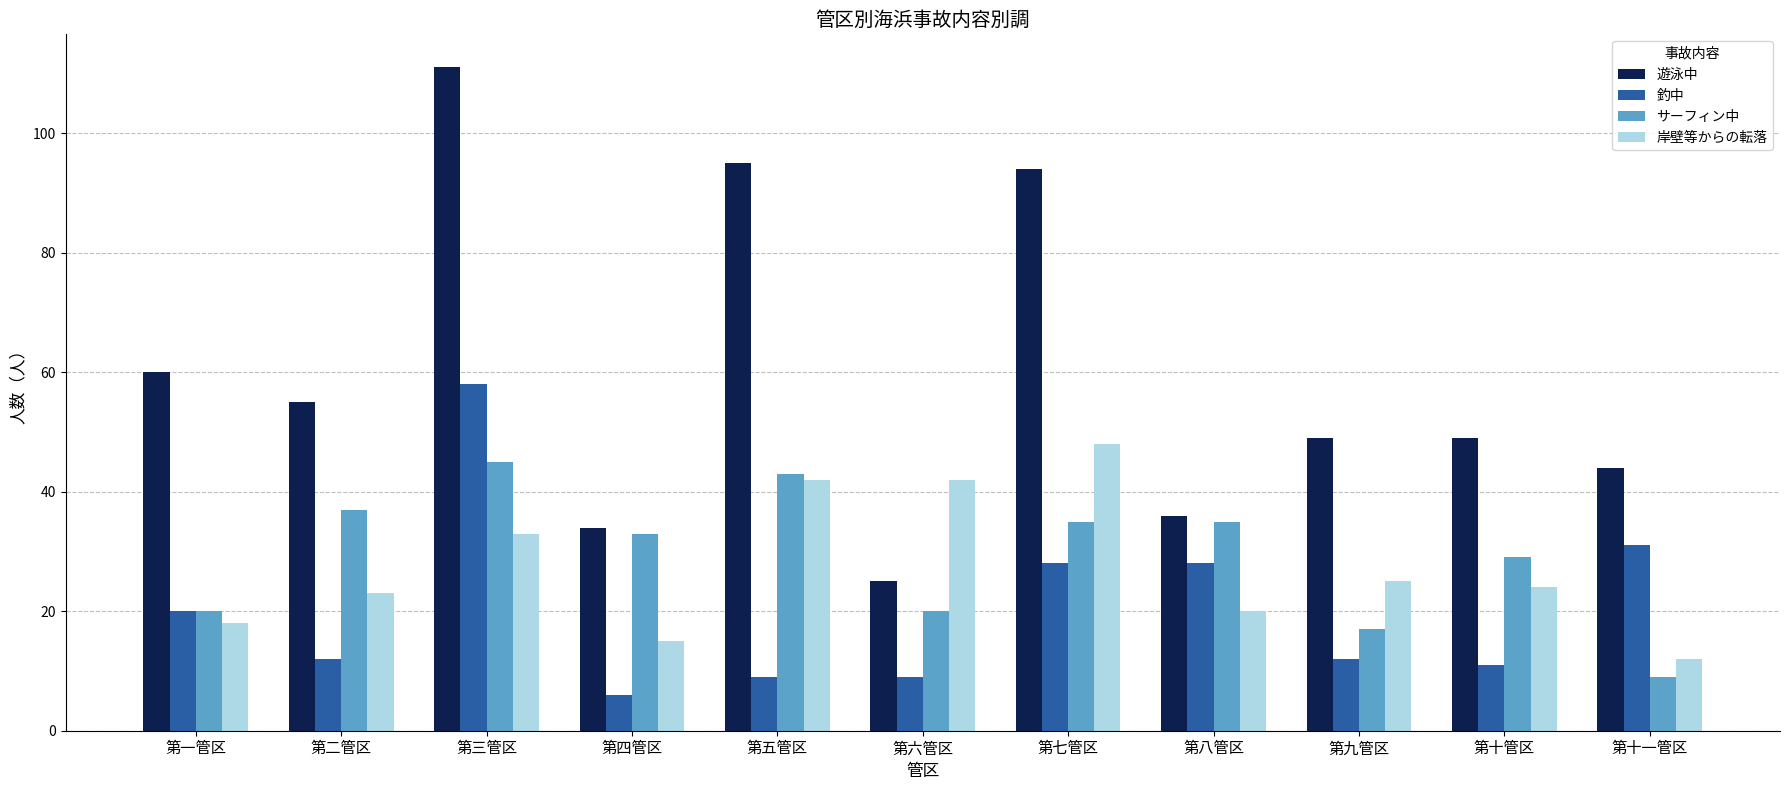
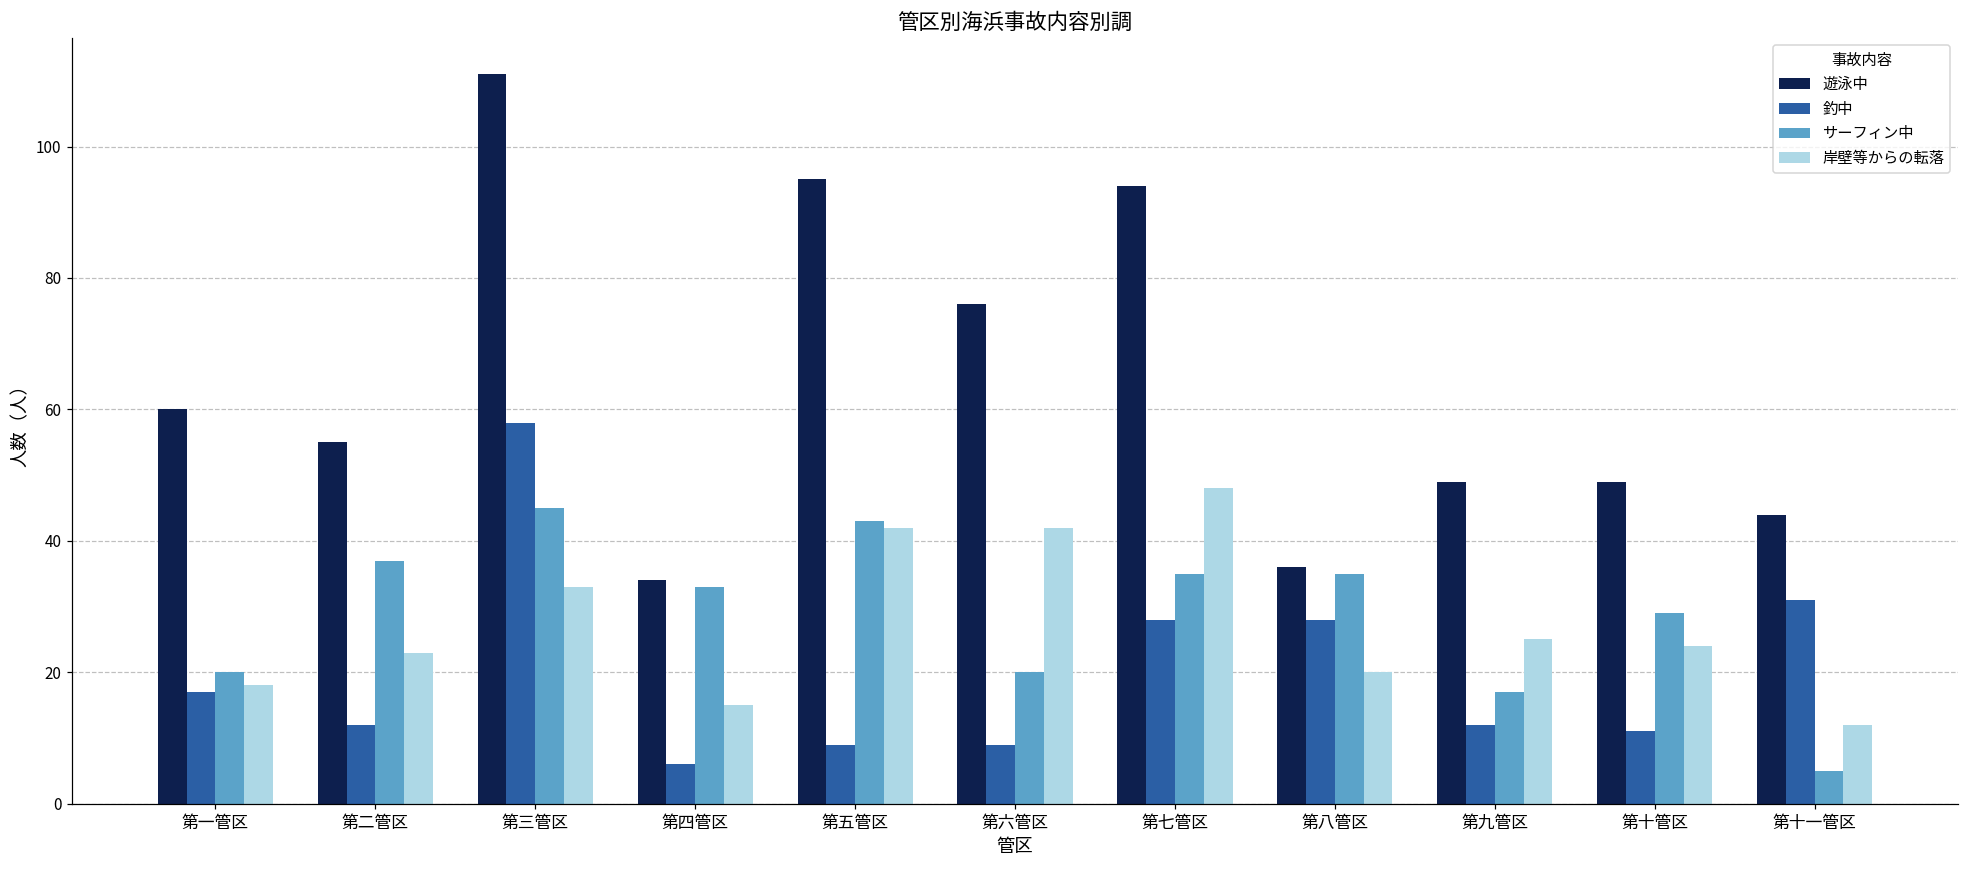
  {
    "遊泳中": {
      "第一管区": 60,
      "第二管区": 55,
      "第三管区": 111,
      "第四管区": 34,
      "第五管区": 95,
-     "第六管区": 25,
+     "第六管区": 76,
      "第七管区": 94,
      "第八管区": 36,
      "第九管区": 49,
      "第十管区": 49,
      "第十一管区": 44
    },
    "釣中": {
-     "第一管区": 20,
+     "第一管区": 17,
      "第二管区": 12,
      "第三管区": 58,
      "第四管区": 6,
      "第五管区": 9,
      "第六管区": 9,
      "第七管区": 28,
      "第八管区": 28,
      "第九管区": 12,
      "第十管区": 11,
      "第十一管区": 31
    },
    "サーフィン中": {
      "第一管区": 20,
      "第二管区": 37,
      "第三管区": 45,
      "第四管区": 33,
      "第五管区": 43,
      "第六管区": 20,
      "第七管区": 35,
      "第八管区": 35,
      "第九管区": 17,
      "第十管区": 29,
-     "第十一管区": 9
+     "第十一管区": 5
    },
    "岸壁等からの転落": {
      "第一管区": 18,
      "第二管区": 23,
      "第三管区": 33,
      "第四管区": 15,
      "第五管区": 42,
      "第六管区": 42,
      "第七管区": 48,
      "第八管区": 20,
      "第九管区": 25,
      "第十管区": 24,
      "第十一管区": 12
    }
  }
